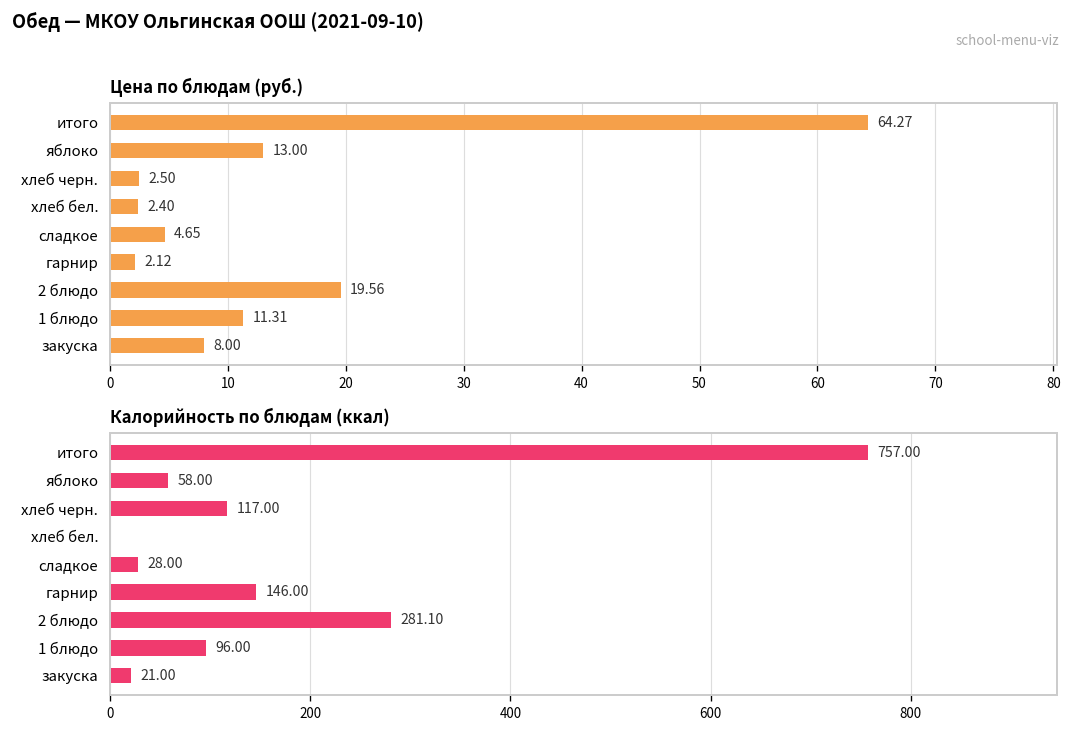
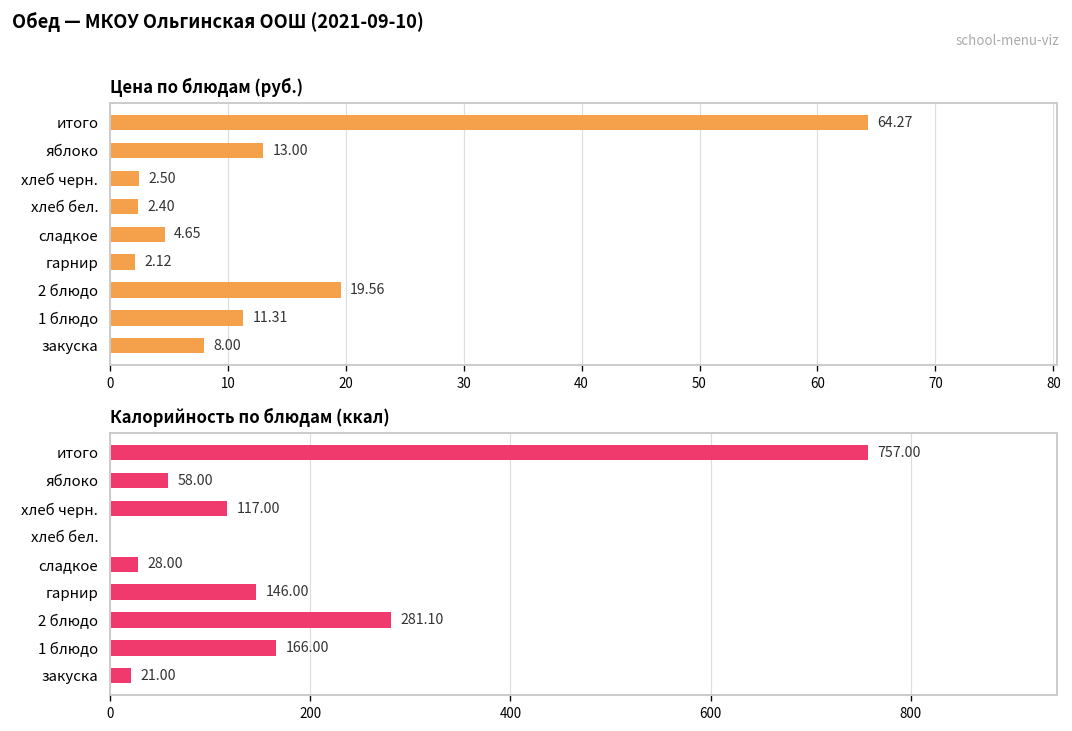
  {
    "Цена по блюдам (руб.)": {
      "итого": 64.27,
      "яблоко": 13.00,
      "хлеб черн.": 2.50,
      "хлеб бел.": 2.40,
      "сладкое": 4.65,
      "гарнир": 2.12,
      "2 блюдо": 19.56,
      "1 блюдо": 11.31,
      "закуска": 8.00
    },
    "Калорийность по блюдам (ккал)": {
      "итого": 757.00,
      "яблоко": 58.00,
      "хлеб черн.": 117.00,
      "сладкое": 28.00,
      "гарнир": 146.00,
      "2 блюдо": 281.10,
-     "1 блюдо": 96.00,
+     "1 блюдо": 166.00,
      "закуска": 21.00
    }
  }
